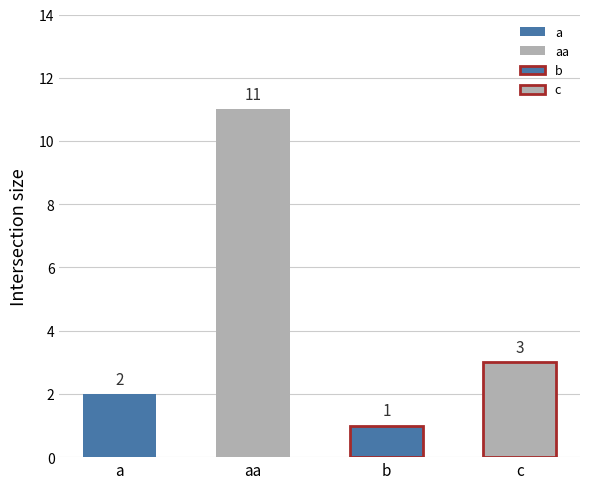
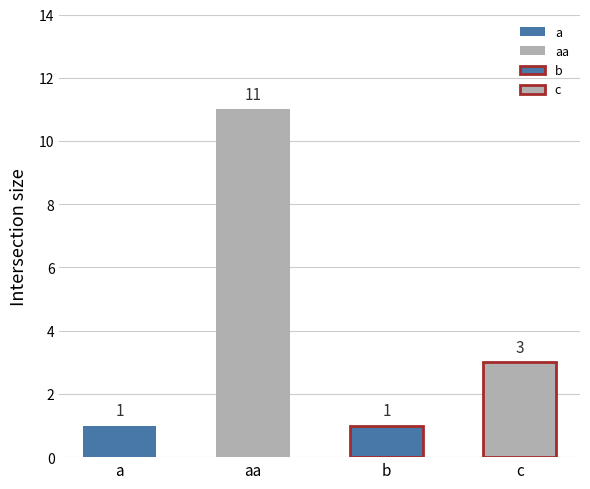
  {
-   "a": 2,
+   "a": 1,
    "aa": 11,
    "b": 1,
    "c": 3
  }
